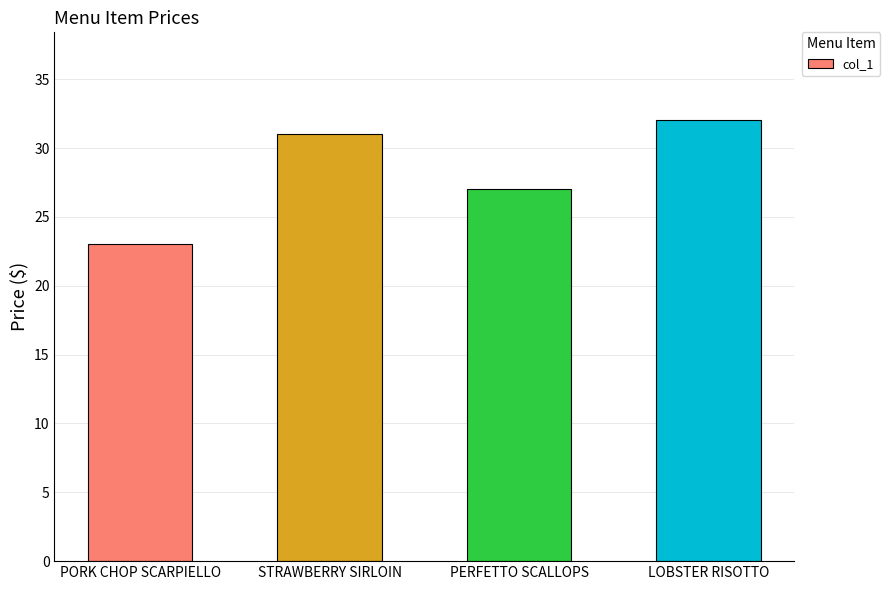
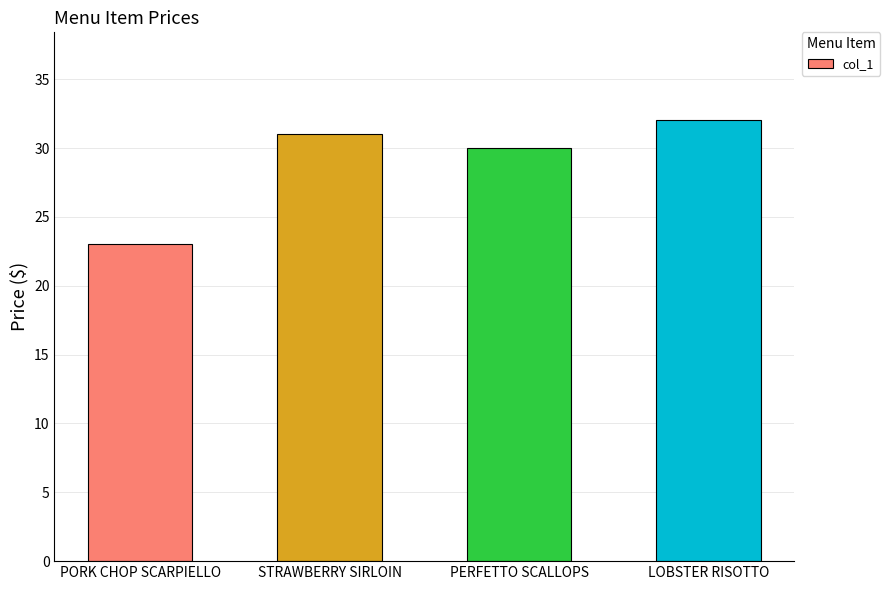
  {
    "PORK CHOP SCARPIELLO": 23,
    "STRAWBERRY SIRLOIN": 31,
-   "PERFETTO SCALLOPS": 27,
+   "PERFETTO SCALLOPS": 30,
    "LOBSTER RISOTTO": 32
  }
